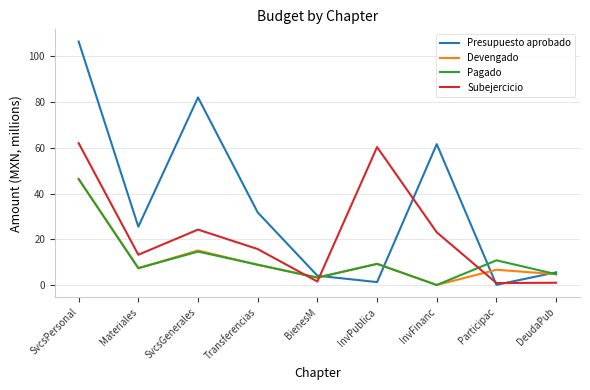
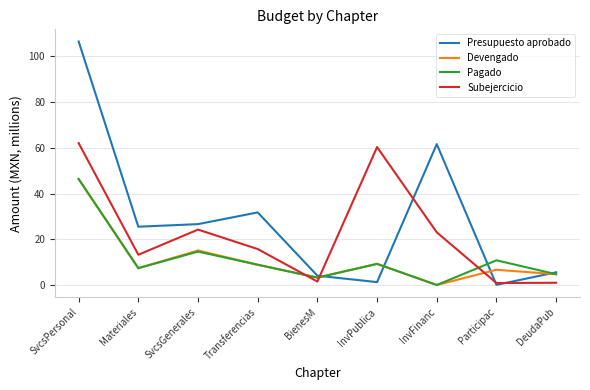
  {
    "Presupuesto aprobado": {
      "SvcsPersonal": 106,
      "Materiales": 25,
-     "SvcsGenerales": 82,
+     "SvcsGenerales": 27,
      "Transferencias": 32,
      "InvPublica": 1,
      "InvFinanc": 62
    },
    "Devengado": {
      "Participac": 7
    },
    "Pagado": {
      "Participac": 11
    },
    "Subejercicio": {
      "SvcsPersonal": 62,
      "Materiales": 13,
      "SvcsGenerales": 24,
      "Transferencias": 16,
      "BienesM": 2,
      "InvPublica": 60,
      "InvFinanc": 23,
      "DeudaPub": 1
    }
  }
